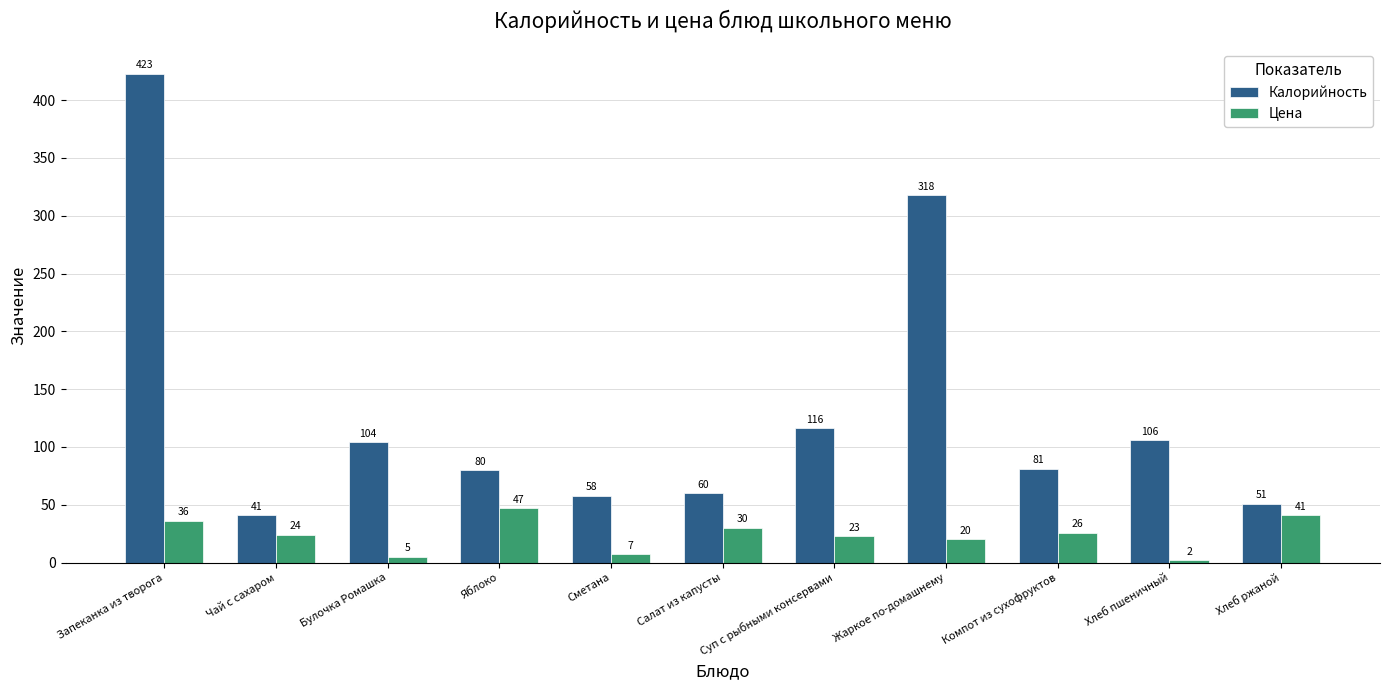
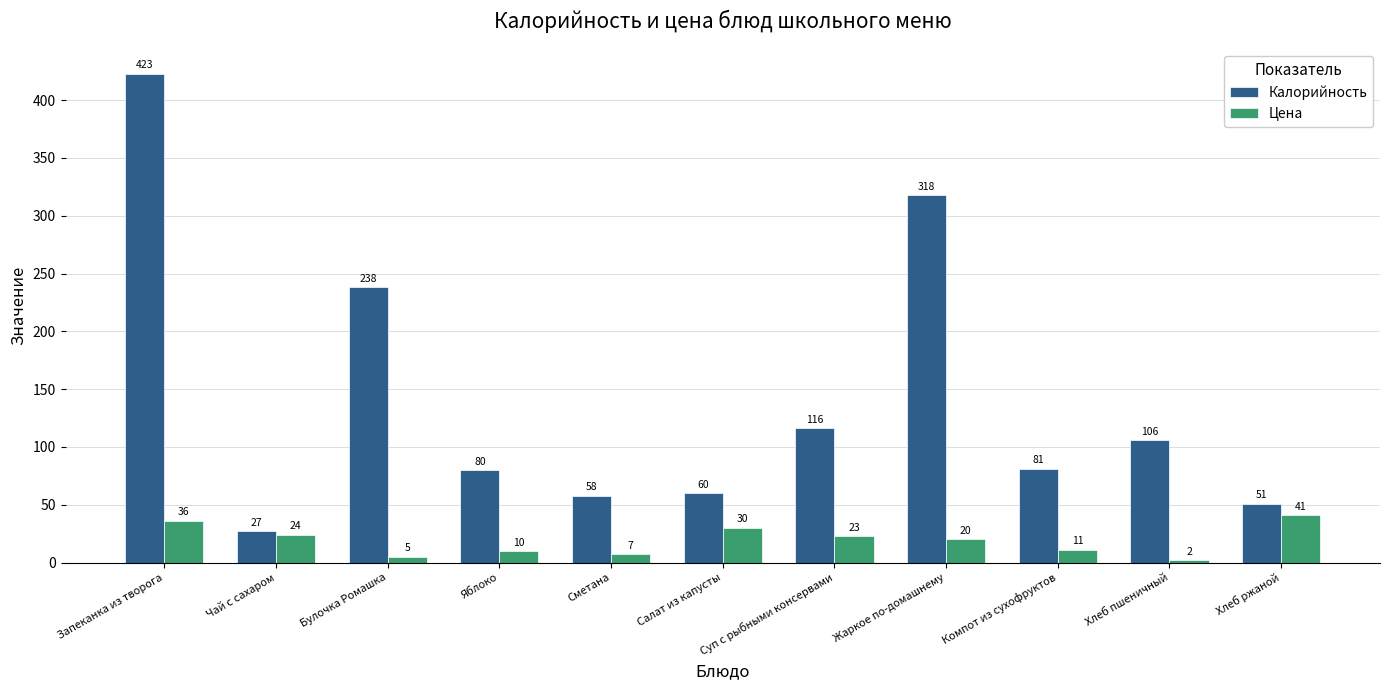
  {
    "Калорийность": {
      "Запеканка из творога": 423,
-     "Чай с сахаром": 41,
-     "Булочка Ромашка": 104,
+     "Чай с сахаром": 27,
+     "Булочка Ромашка": 238,
      "Яблоко": 80,
      "Сметана": 58,
      "Салат из капусты": 60,
      "Суп с рыбными консервами": 116,
      "Жаркое по-домашнему": 318,
      "Компот из сухофруктов": 81,
      "Хлеб пшеничный": 106,
      "Хлеб ржаной": 51
    },
    "Цена": {
      "Запеканка из творога": 36,
      "Чай с сахаром": 24,
      "Булочка Ромашка": 5,
-     "Яблоко": 47,
+     "Яблоко": 10,
      "Сметана": 7,
      "Салат из капусты": 30,
      "Суп с рыбными консервами": 23,
      "Жаркое по-домашнему": 20,
-     "Компот из сухофруктов": 26,
+     "Компот из сухофруктов": 11,
      "Хлеб пшеничный": 2,
      "Хлеб ржаной": 41
    }
  }
